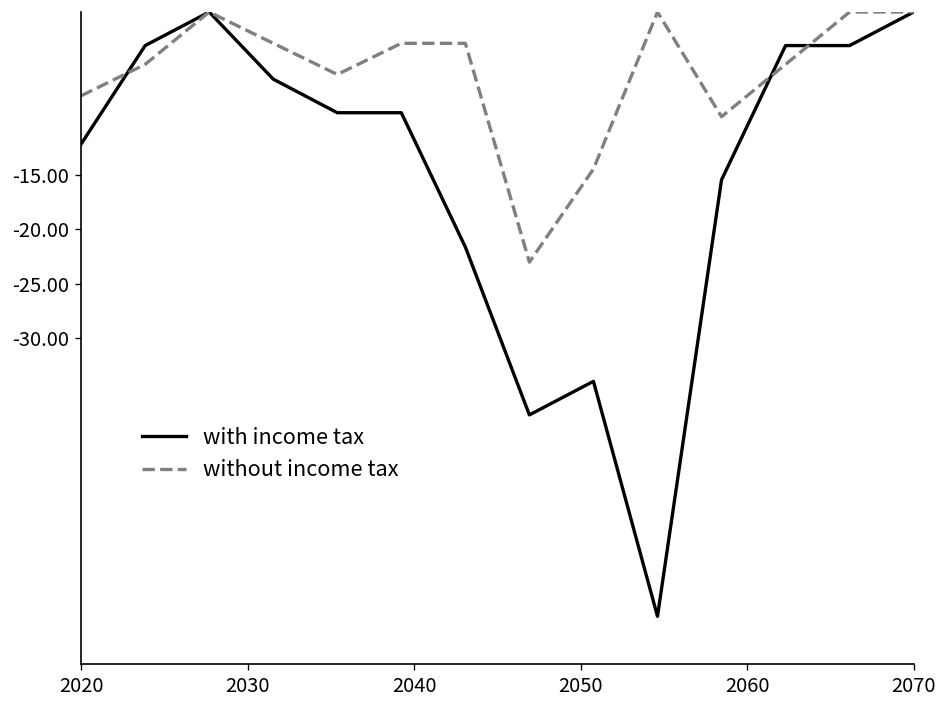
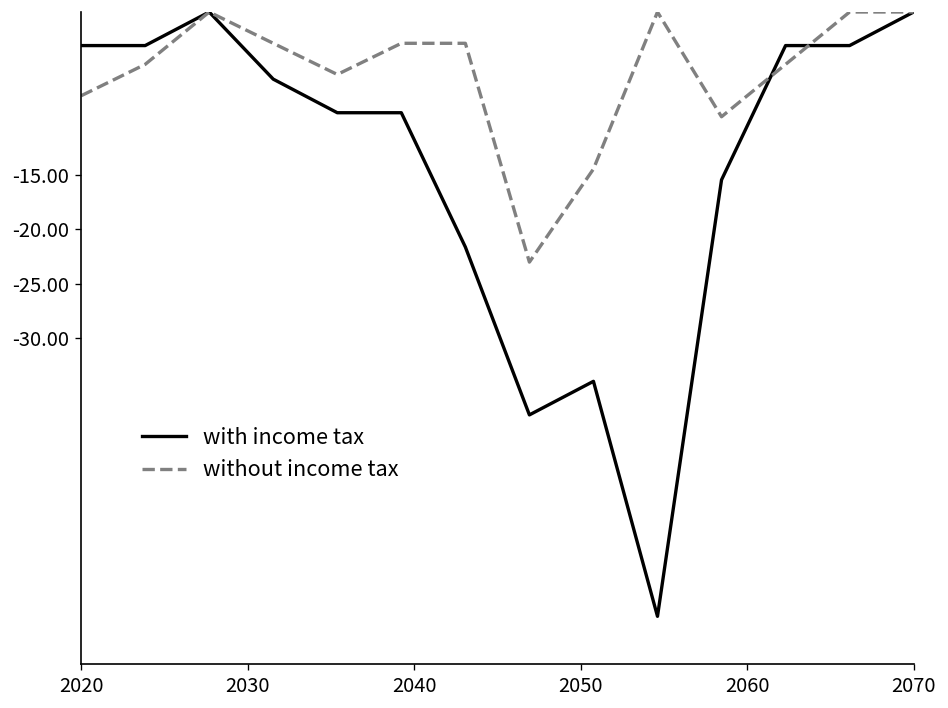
  {
    "with income tax": {
-     "2020": -12
+     "2020": -3
    },
    "without income tax": {
      "2020": -8
    }
  }
